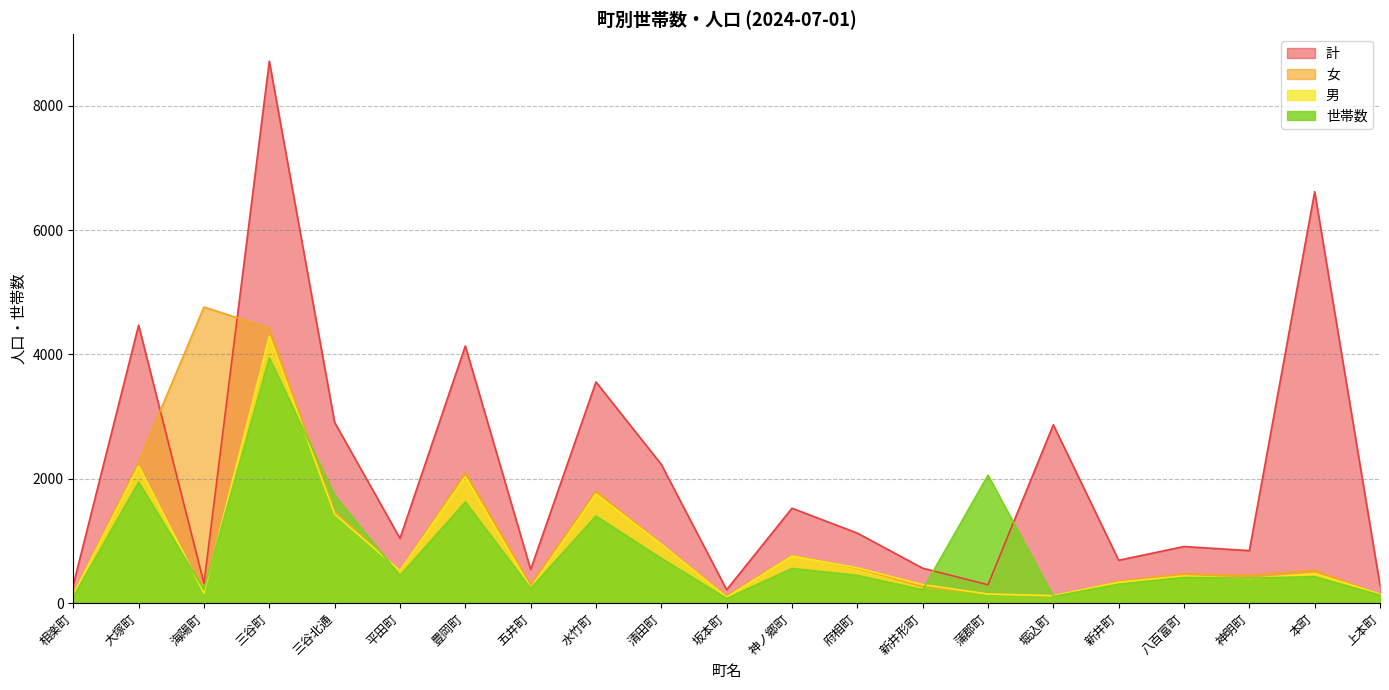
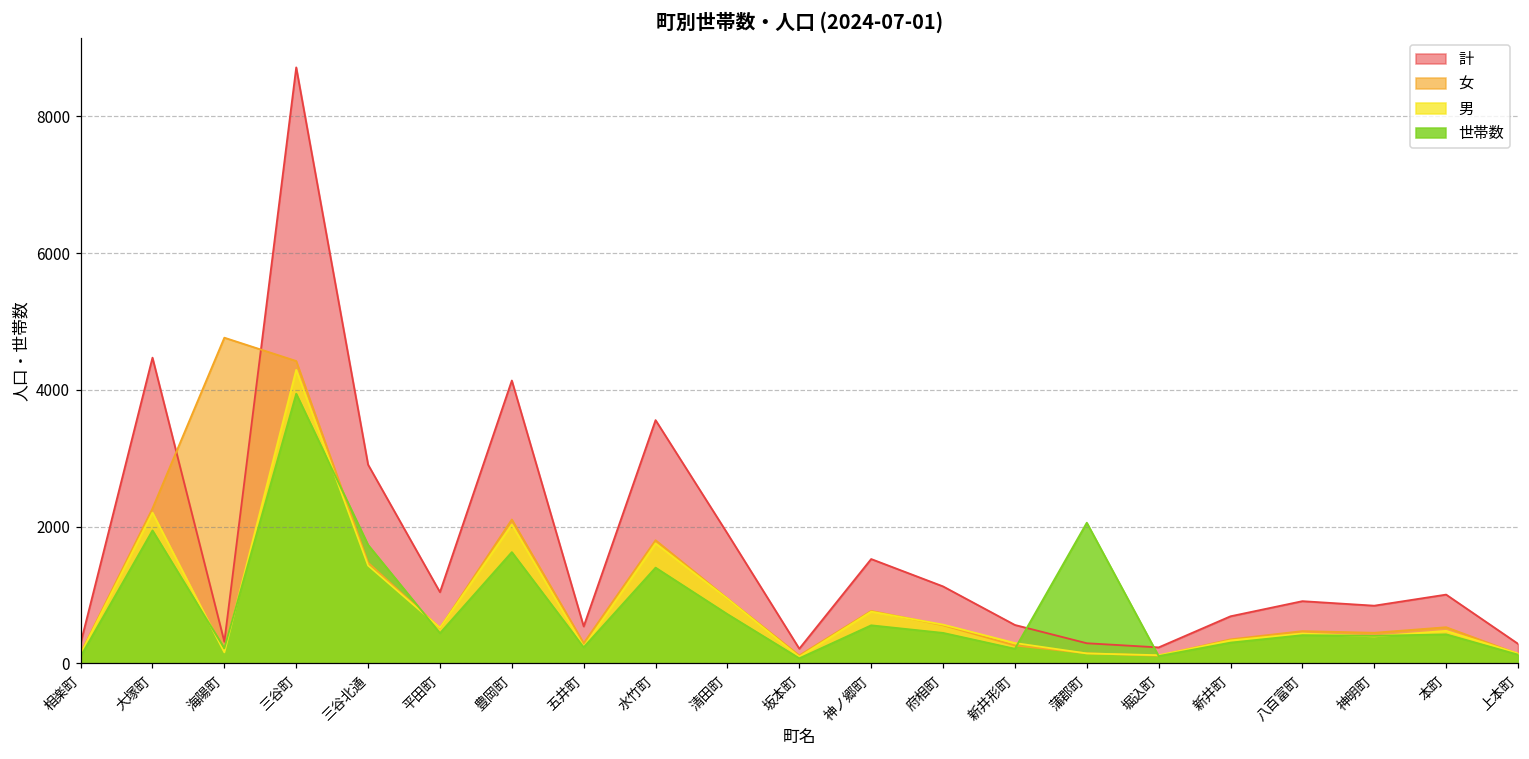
  {
    "計": {
      "相楽町": 300,
      "大塚町": 4500,
      "海陽町": 300,
      "三谷町": 8700,
      "三谷北通": 2900,
      "平田町": 1000,
      "豊岡町": 4100,
      "五井町": 500,
      "水竹町": 3600,
-     "清田町": 2200,
+     "清田町": 1900,
      "坂本町": 200,
      "神ノ郷町": 1500,
      "府相町": 1100,
      "新井形町": 600,
      "蒲郡町": 300,
-     "堀込町": 2900,
+     "堀込町": 200,
      "新井町": 700,
      "八百富町": 900,
      "神明町": 800,
-     "本町": 6600,
+     "本町": 1000,
      "上本町": 300
    },
    "女": {
      "大塚町": 2300,
      "海陽町": 4800,
      "三谷町": 4400,
      "三谷北通": 1500,
      "豊岡町": 2100,
      "五井町": 300,
      "水竹町": 1800,
      "神明町": 400,
      "本町": 500
    },
    "男": {
      "大塚町": 2200,
      "海陽町": 200,
      "三谷町": 4300,
      "三谷北通": 1400,
      "豊岡町": 2000,
      "水竹町": 1800,
      "本町": 500
    },
    "世帯数": {
      "大塚町": 1900,
      "海陽町": 200,
      "三谷町": 3900,
      "三谷北通": 1700,
      "平田町": 400,
      "豊岡町": 1600,
      "水竹町": 1400,
      "清田町": 700,
      "神ノ郷町": 600,
      "府相町": 400,
      "新井形町": 200,
      "蒲郡町": 2100,
      "本町": 400
    }
  }
